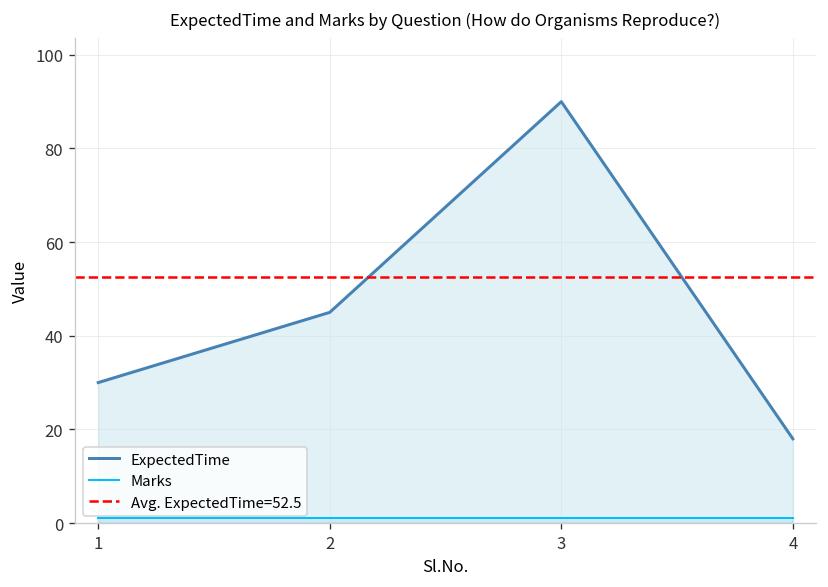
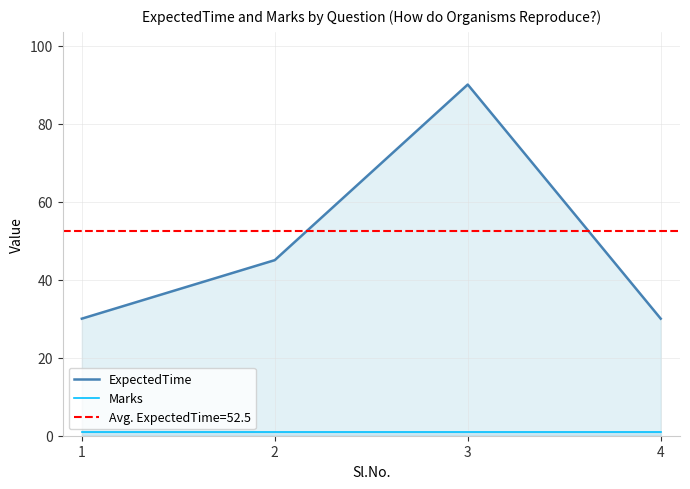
  {
    "ExpectedTime": {
      "1": 30,
      "2": 45,
      "3": 90,
-     "4": 18
+     "4": 30
    },
    "Marks": {
      "1": 1,
      "2": 1,
      "3": 1,
      "4": 1
    }
  }
